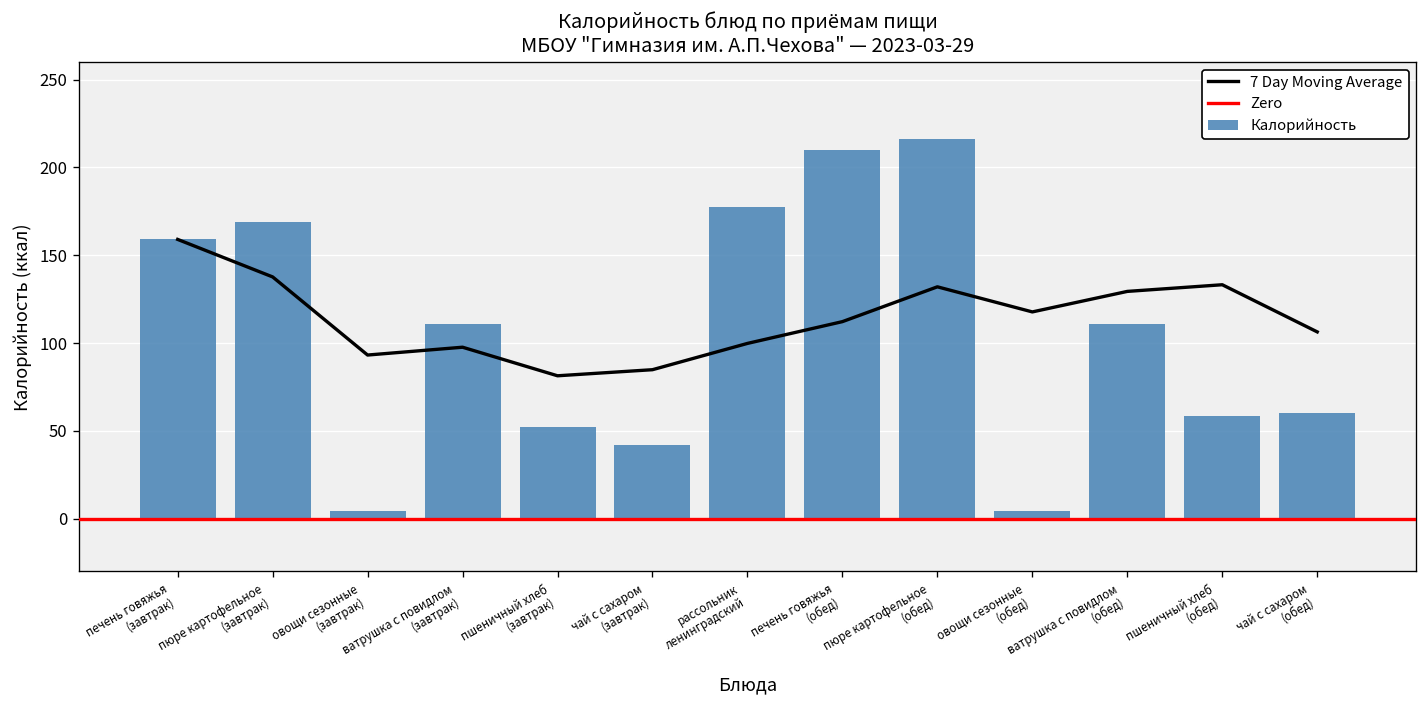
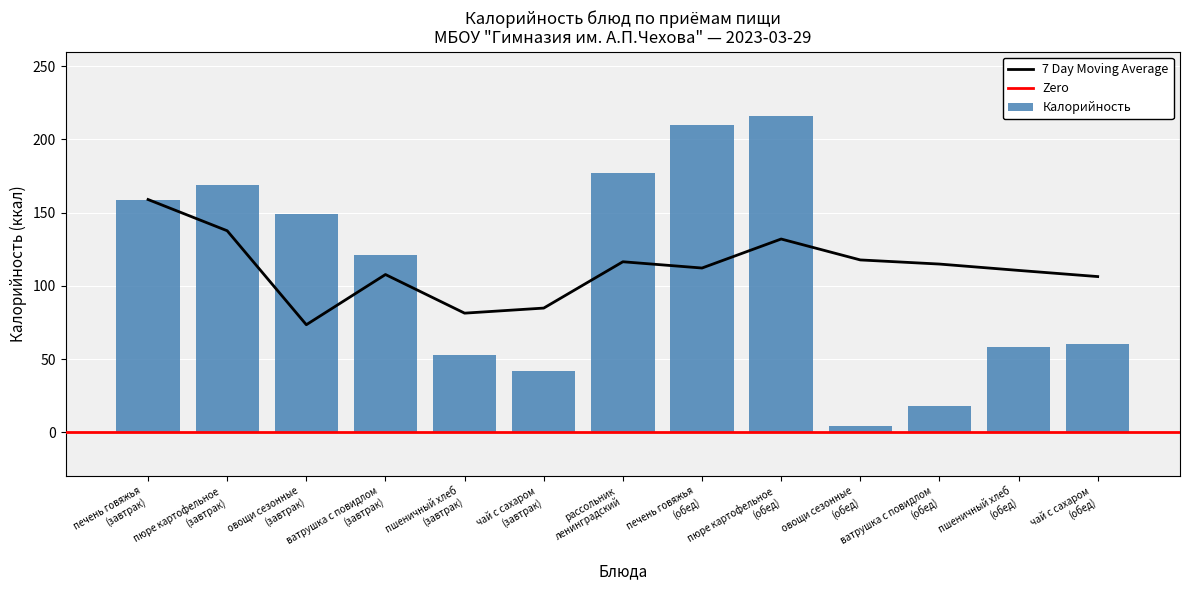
  {
    "7 Day Moving Average": {
      "печень говяжья (завтрак)": 159,
      "пюре картофельное (завтрак)": 138,
-     "овощи сезонные (завтрак)": 93,
-     "ватрушка с повидлом (завтрак)": 98,
+     "овощи сезонные (завтрак)": 73,
+     "ватрушка с повидлом (завтрак)": 108,
      "пшеничный хлеб (завтрак)": 81,
      "чай с сахаром (завтрак)": 85,
-     "рассольник ленинградский": 100,
+     "рассольник ленинградский": 116,
      "печень говяжья (обед)": 112,
      "пюре картофельное (обед)": 132,
      "овощи сезонные (обед)": 118,
-     "ватрушка с повидлом (обед)": 129,
-     "пшеничный хлеб (обед)": 133,
+     "ватрушка с повидлом (обед)": 115,
+     "пшеничный хлеб (обед)": 111,
      "чай с сахаром (обед)": 106
    },
    "Калорийность": {
      "печень говяжья (завтрак)": 159,
      "пюре картофельное (завтрак)": 169,
-     "овощи сезонные (завтрак)": 4,
-     "ватрушка с повидлом (завтрак)": 111,
+     "овощи сезонные (завтрак)": 149,
+     "ватрушка с повидлом (завтрак)": 121,
      "пшеничный хлеб (завтрак)": 52,
      "чай с сахаром (завтрак)": 42,
      "рассольник ленинградский": 177,
      "печень говяжья (обед)": 210,
      "пюре картофельное (обед)": 216,
      "овощи сезонные (обед)": 4,
-     "ватрушка с повидлом (обед)": 111,
+     "ватрушка с повидлом (обед)": 18,
      "пшеничный хлеб (обед)": 58,
      "чай с сахаром (обед)": 60
    }
  }
